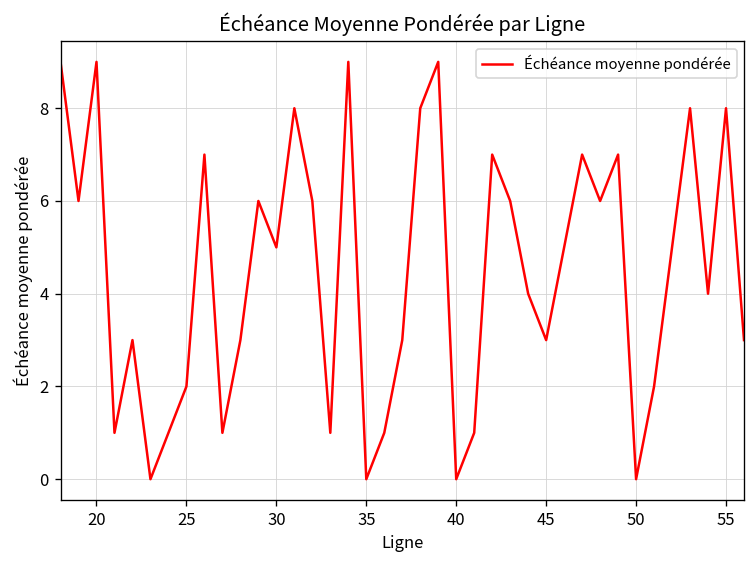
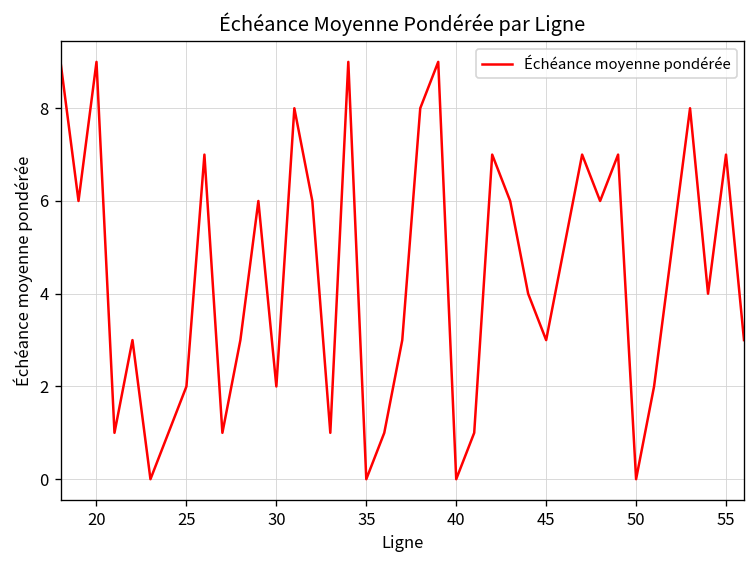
  {
    "20": 9,
    "25": 2,
-   "30": 5,
+   "30": 2,
    "35": 0,
    "40": 0,
    "45": 3,
    "50": 0,
-   "55": 8
+   "55": 7
  }
